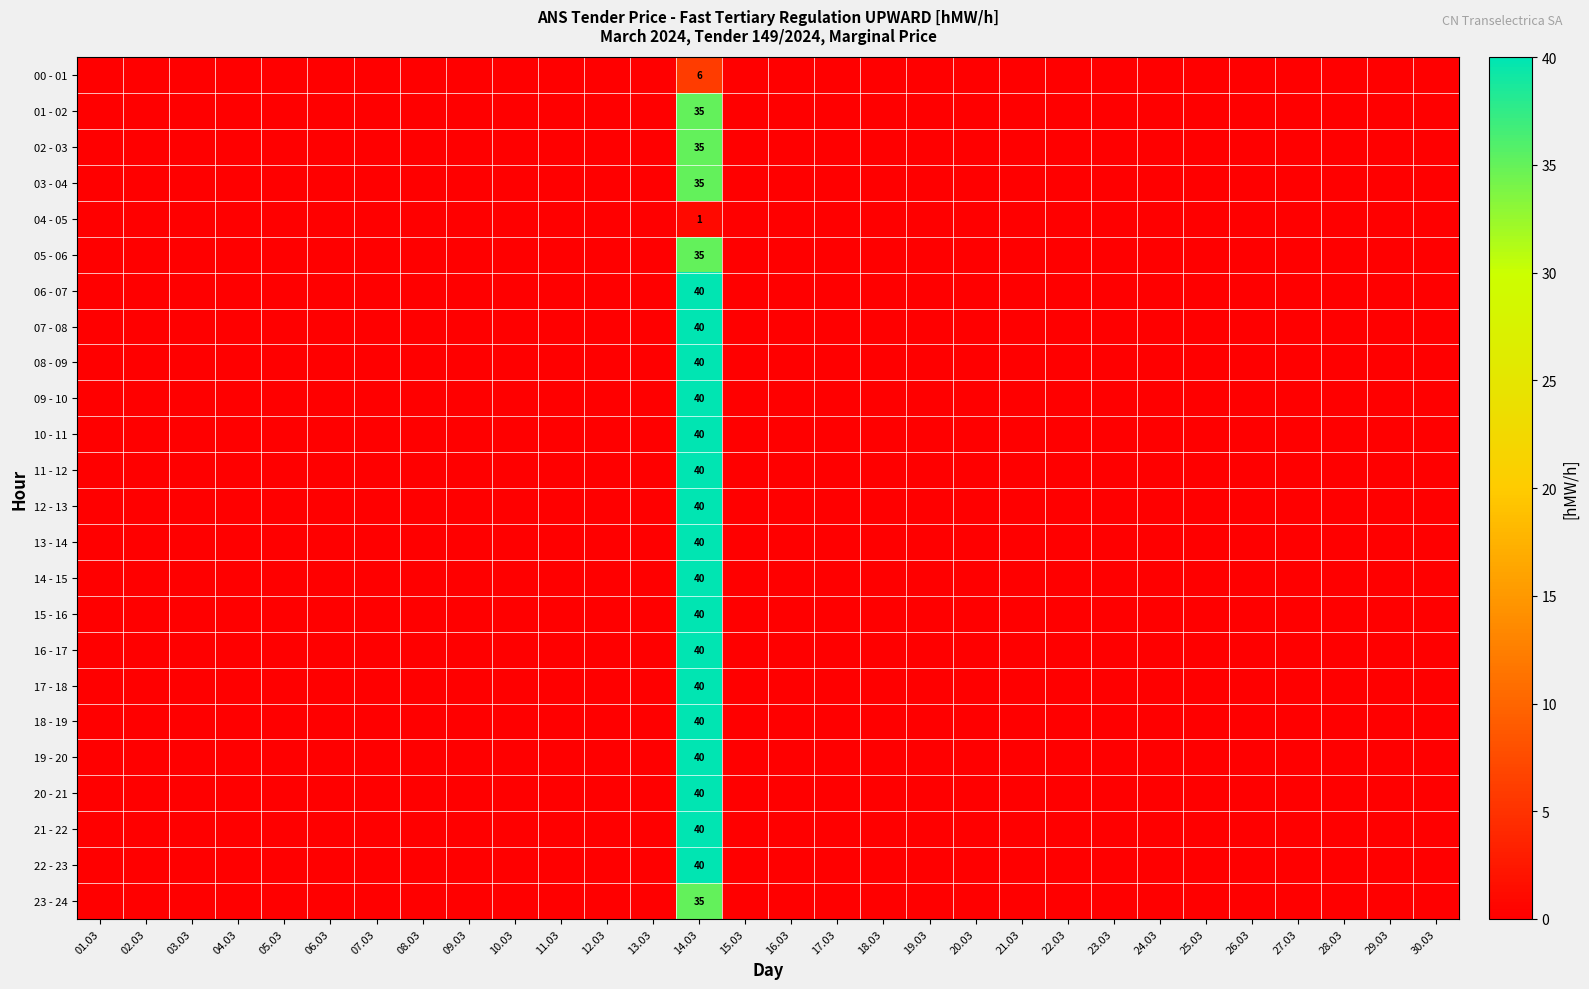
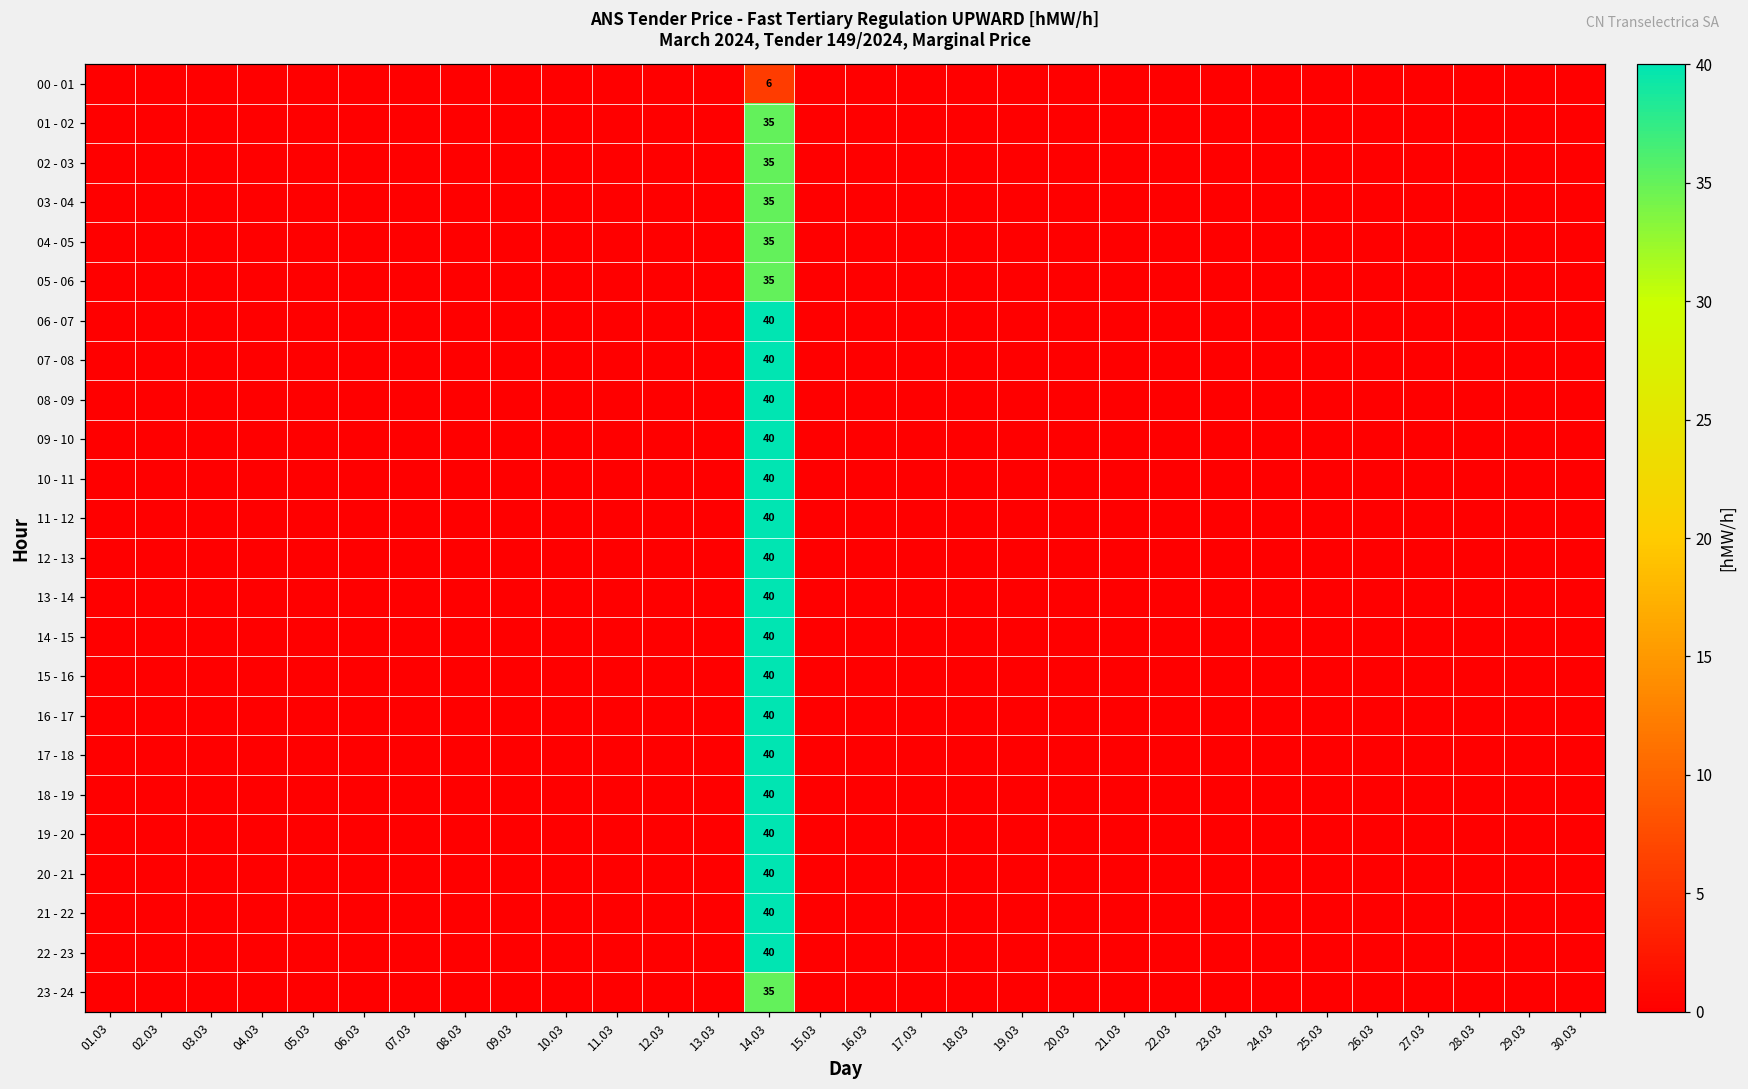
  {
    "00 - 01": {
      "14.03": 6
    },
    "01 - 02": {
      "14.03": 35
    },
    "02 - 03": {
      "14.03": 35
    },
    "03 - 04": {
      "14.03": 35
    },
    "04 - 05": {
-     "14.03": 1
+     "14.03": 35
    },
    "05 - 06": {
      "14.03": 35
    },
    "06 - 07": {
      "14.03": 40
    },
    "07 - 08": {
      "14.03": 40
    },
    "08 - 09": {
      "14.03": 40
    },
    "09 - 10": {
      "14.03": 40
    },
    "10 - 11": {
      "14.03": 40
    },
    "11 - 12": {
      "14.03": 40
    },
    "12 - 13": {
      "14.03": 40
    },
    "13 - 14": {
      "14.03": 40
    },
    "14 - 15": {
      "14.03": 40
    },
    "15 - 16": {
      "14.03": 40
    },
    "16 - 17": {
      "14.03": 40
    },
    "17 - 18": {
      "14.03": 40
    },
    "18 - 19": {
      "14.03": 40
    },
    "19 - 20": {
      "14.03": 40
    },
    "20 - 21": {
      "14.03": 40
    },
    "21 - 22": {
      "14.03": 40
    },
    "22 - 23": {
      "14.03": 40
    },
    "23 - 24": {
      "14.03": 35
    }
  }
